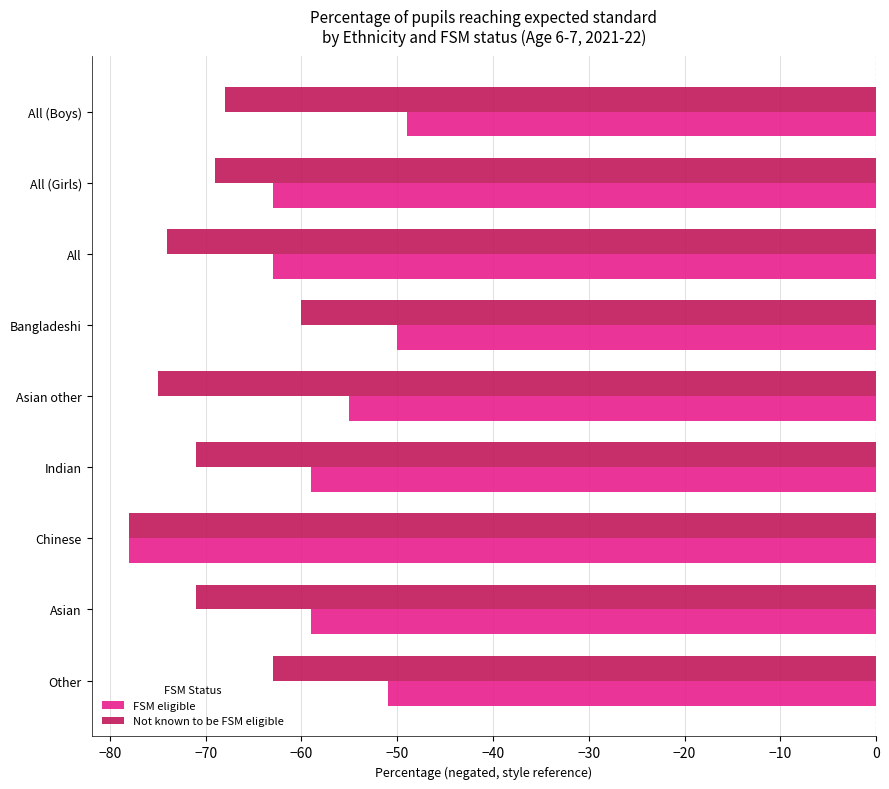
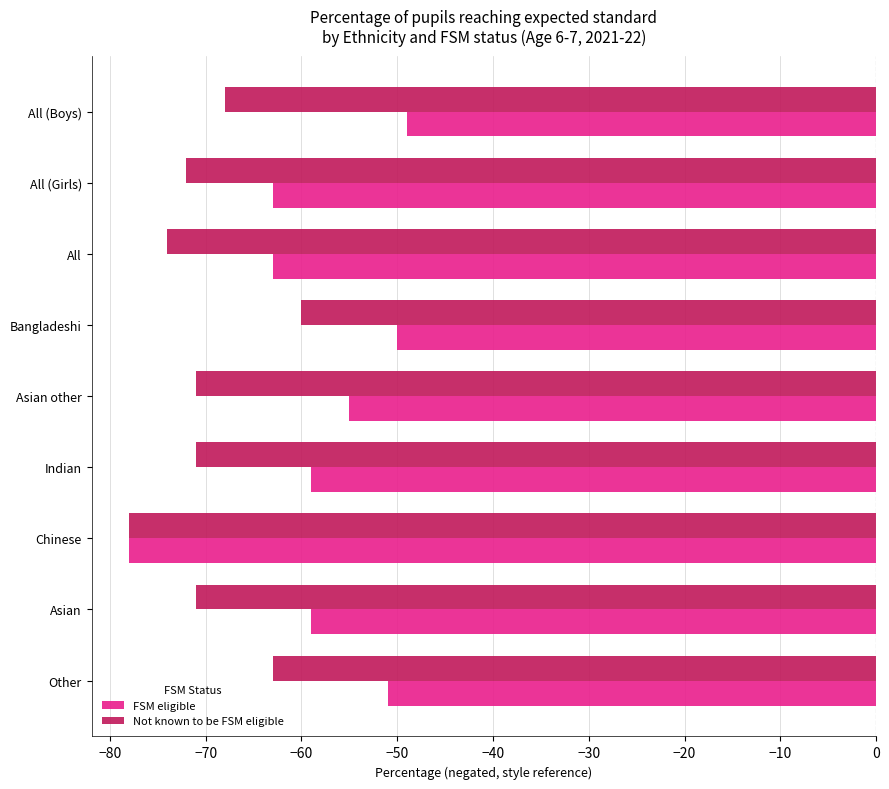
  {
    "FSM eligible": {
      "All (Boys)": -49,
      "All (Girls)": -63,
      "All": -63,
      "Bangladeshi": -50,
      "Asian other": -55,
      "Indian": -59,
      "Chinese": -78,
      "Asian": -59,
      "Other": -51
    },
    "Not known to be FSM eligible": {
      "All (Boys)": -68,
-     "All (Girls)": -69,
+     "All (Girls)": -72,
      "All": -74,
      "Bangladeshi": -60,
-     "Asian other": -75,
+     "Asian other": -71,
      "Indian": -71,
      "Chinese": -78,
      "Asian": -71,
      "Other": -63
    }
  }
